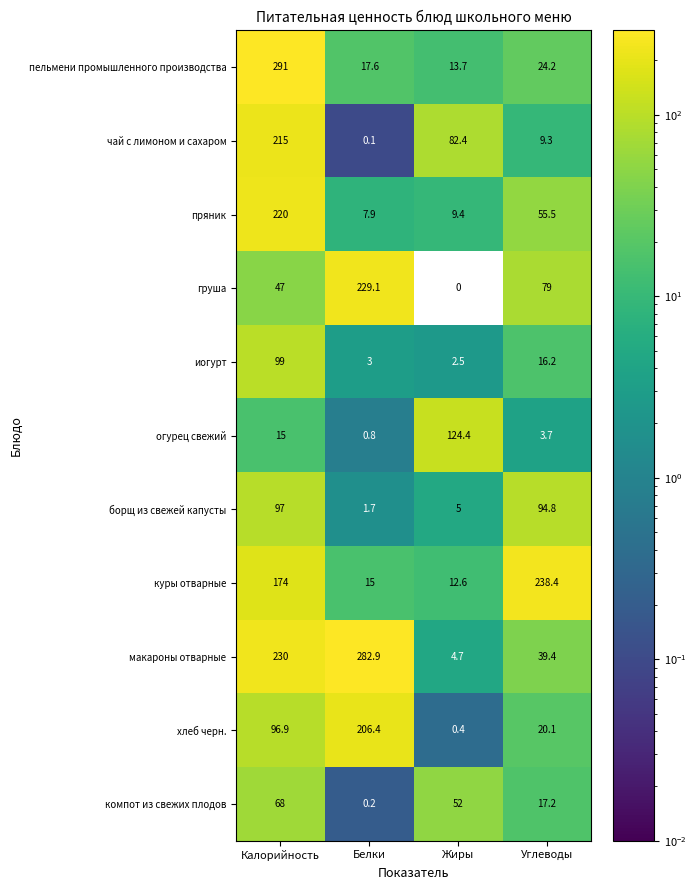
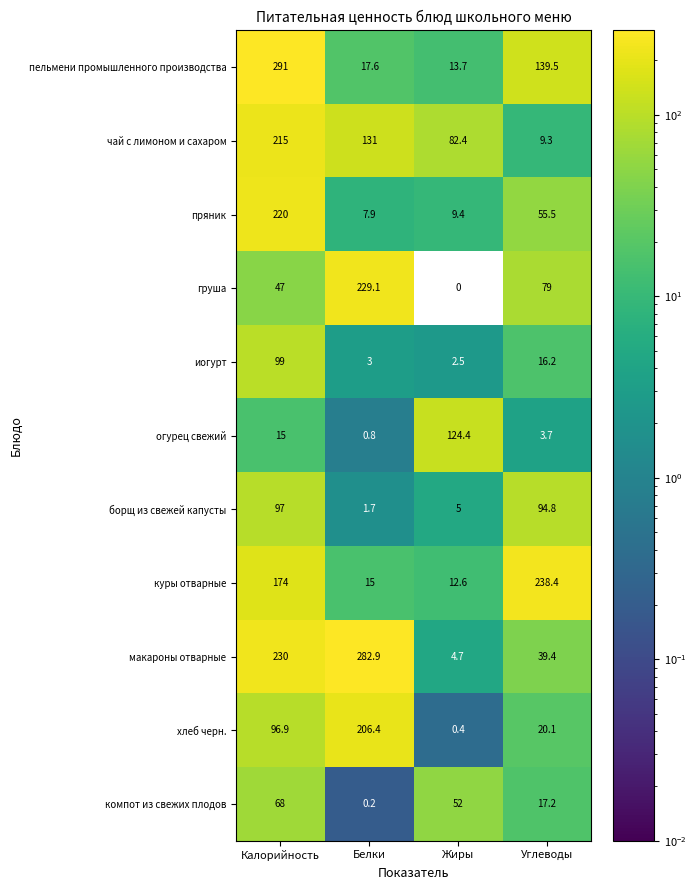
  {
    "пельмени промышленного производства": {
      "Калорийность": 291,
      "Белки": 17.6,
      "Жиры": 13.7,
-     "Углеводы": 24.2
+     "Углеводы": 139.5
    },
    "чай с лимоном и сахаром": {
      "Калорийность": 215,
-     "Белки": 0.1,
+     "Белки": 131,
      "Жиры": 82.4,
      "Углеводы": 9.3
    },
    "пряник": {
      "Калорийность": 220,
      "Белки": 7.9,
      "Жиры": 9.4,
      "Углеводы": 55.5
    },
    "груша": {
      "Калорийность": 47,
      "Белки": 229.1,
      "Жиры": 0,
      "Углеводы": 79
    },
    "иогурт": {
      "Калорийность": 99,
      "Белки": 3,
      "Жиры": 2.5,
      "Углеводы": 16.2
    },
    "огурец свежий": {
      "Калорийность": 15,
      "Белки": 0.8,
      "Жиры": 124.4,
      "Углеводы": 3.7
    },
    "борщ из свежей капусты": {
      "Калорийность": 97,
      "Белки": 1.7,
      "Жиры": 5,
      "Углеводы": 94.8
    },
    "куры отварные": {
      "Калорийность": 174,
      "Белки": 15,
      "Жиры": 12.6,
      "Углеводы": 238.4
    },
    "макароны отварные": {
      "Калорийность": 230,
      "Белки": 282.9,
      "Жиры": 4.7,
      "Углеводы": 39.4
    },
    "хлеб черн.": {
      "Калорийность": 96.9,
      "Белки": 206.4,
      "Жиры": 0.4,
      "Углеводы": 20.1
    },
    "компот из свежих плодов": {
      "Калорийность": 68,
      "Белки": 0.2,
      "Жиры": 52,
      "Углеводы": 17.2
    }
  }
